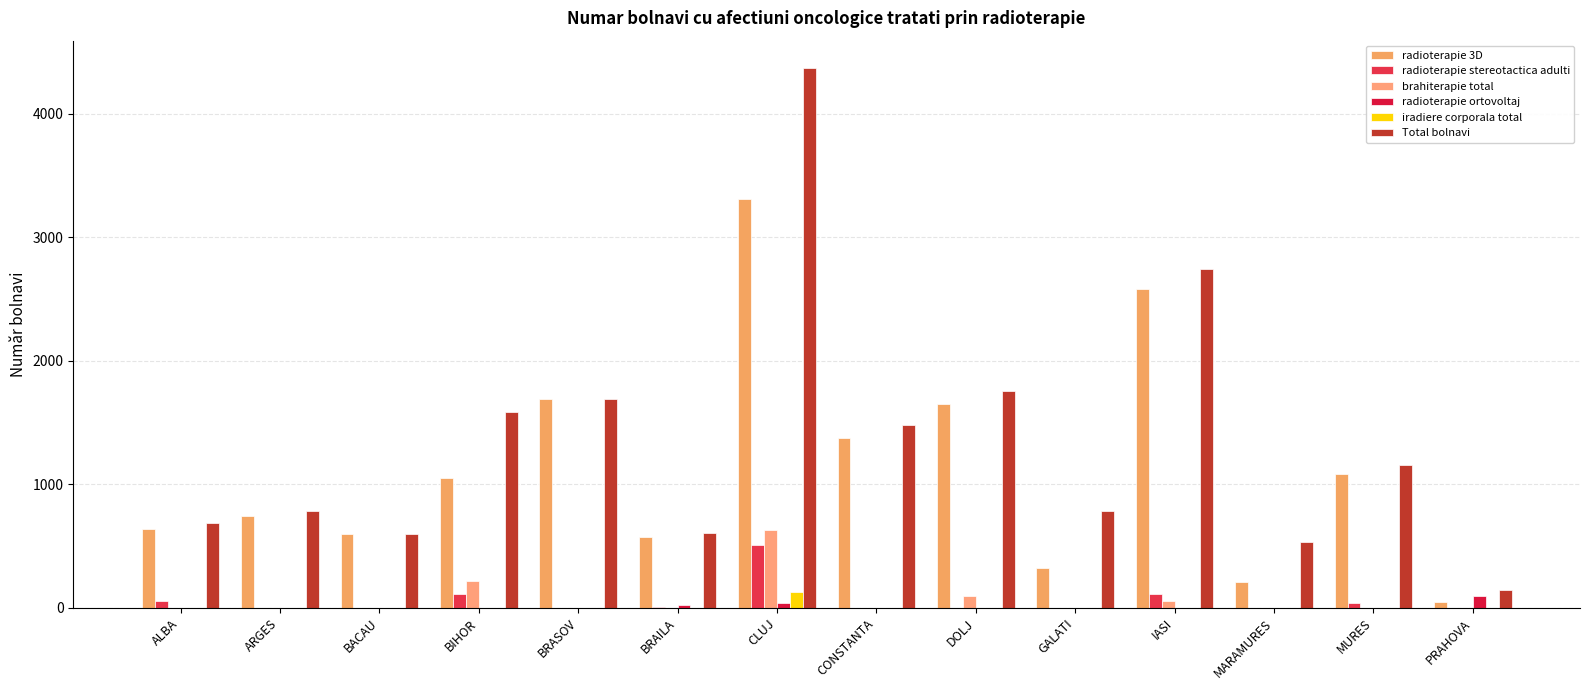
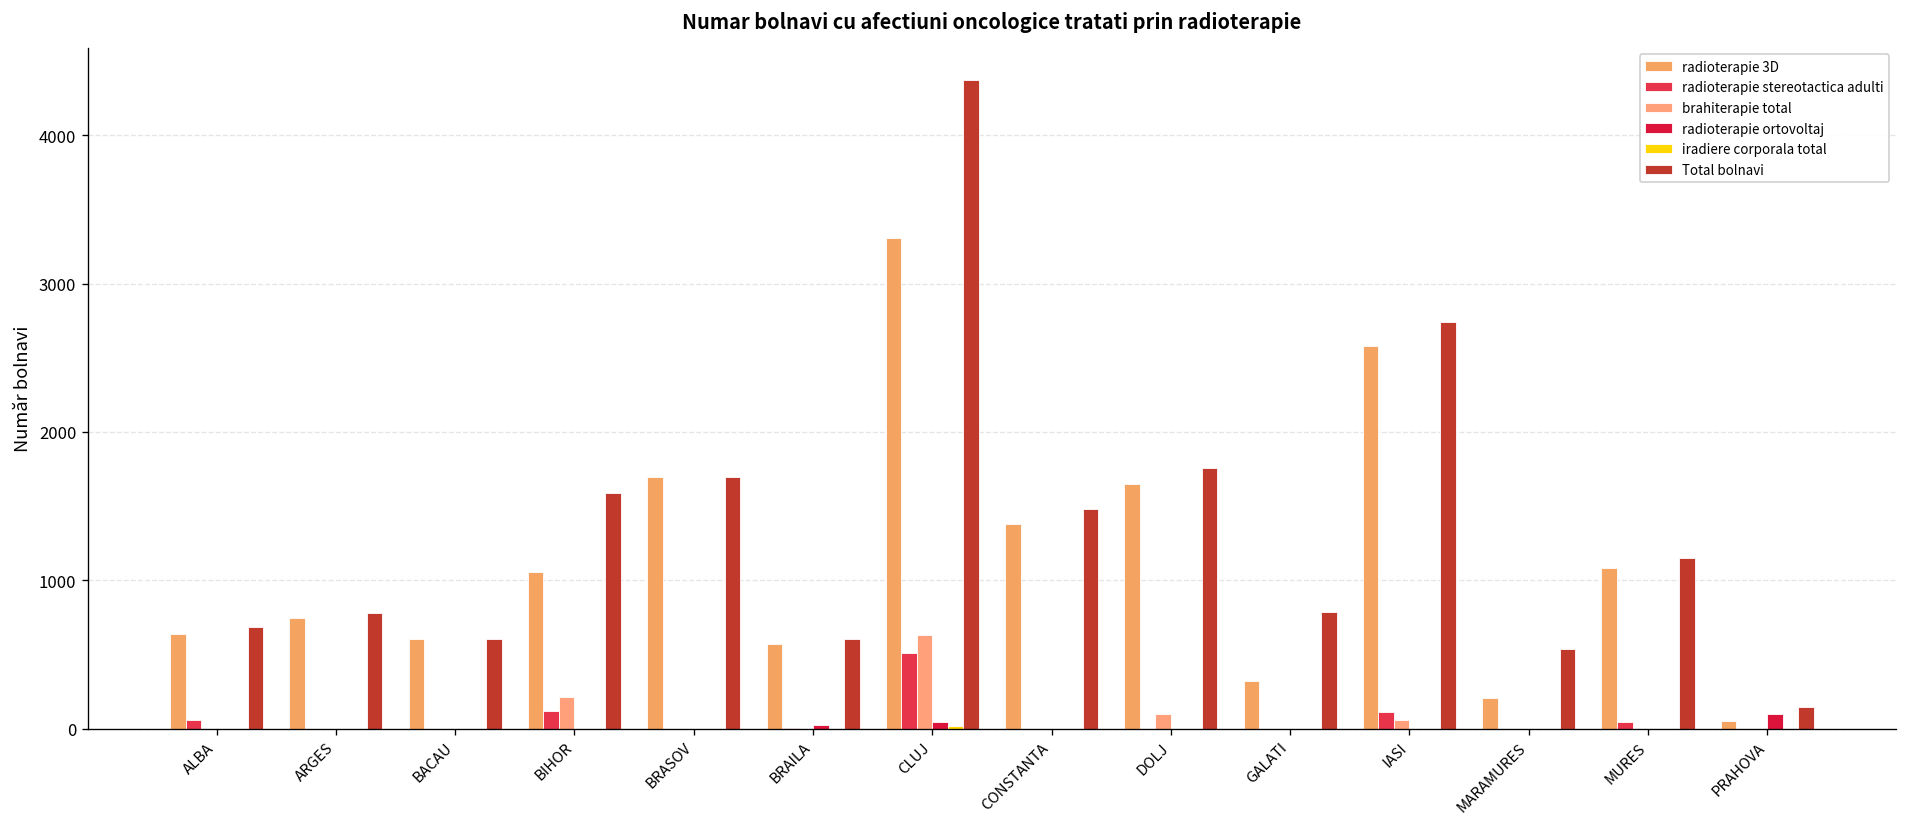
  {
    "iradiere corporala total": {
      "ALBA": 0,
      "ARGES": 0,
      "BACAU": 0,
      "BIHOR": 0,
      "BRASOV": 0,
      "BRAILA": 0,
-     "CLUJ": 130,
+     "CLUJ": 20,
      "CONSTANTA": 0,
      "DOLJ": 0,
      "GALATI": 0,
      "IASI": 0,
      "MARAMURES": 0,
      "MURES": 0,
      "PRAHOVA": 0
    }
  }
